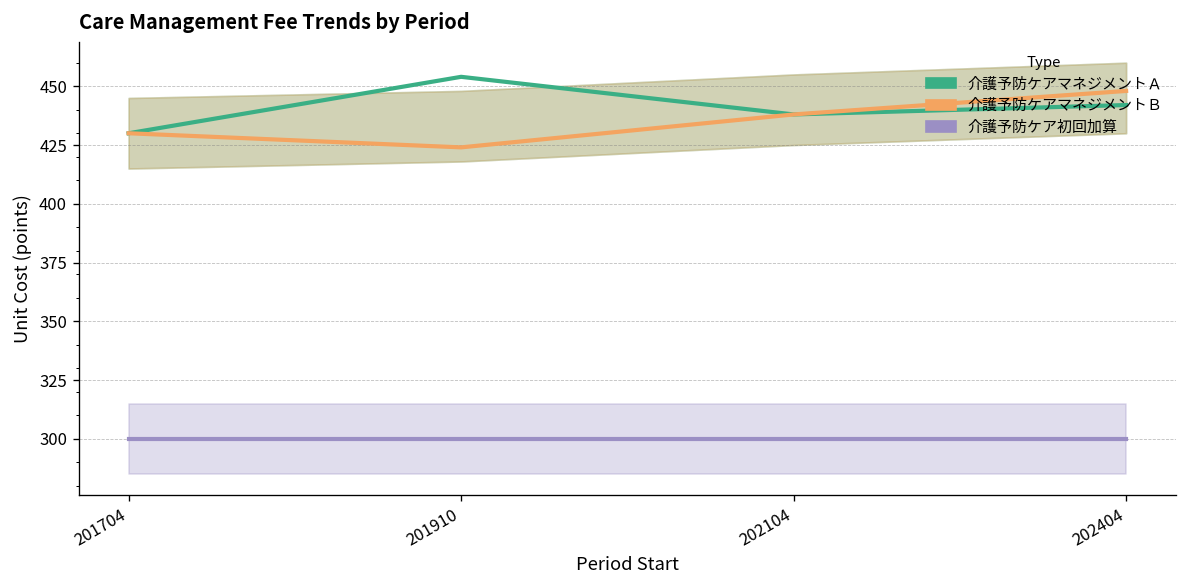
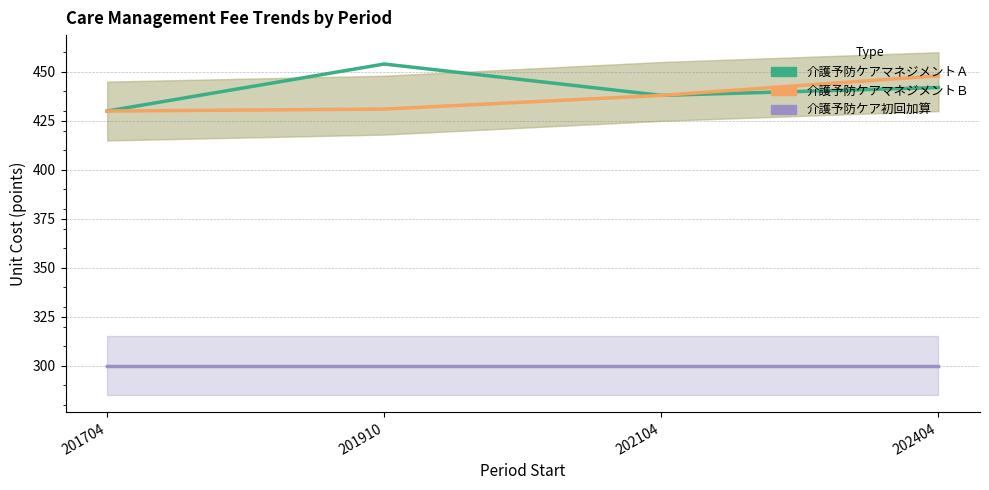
  {
    "介護予防ケアマネジメントＢ": {
-     "201910": 424,
+     "201910": 431,
      "202404": 448
    }
  }
